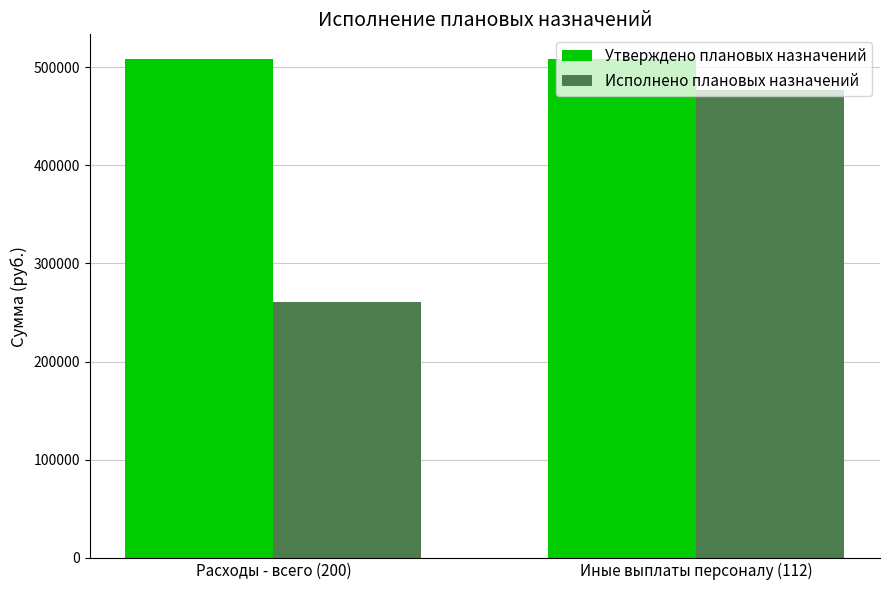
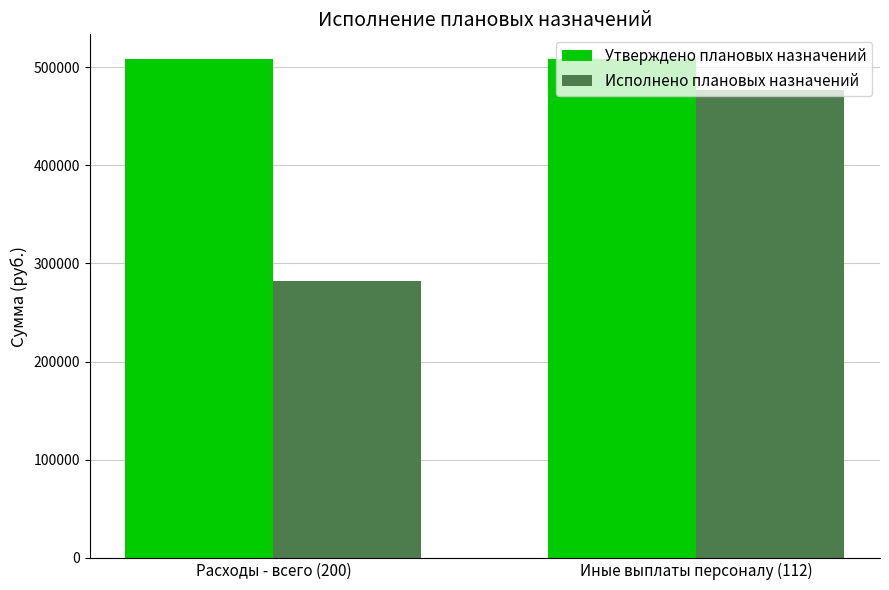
  {
    "Утверждено плановых назначений": {
      "Расходы - всего (200)": 510000
    },
    "Исполнено плановых назначений": {
-     "Расходы - всего (200)": 260000
+     "Расходы - всего (200)": 280000
    }
  }
